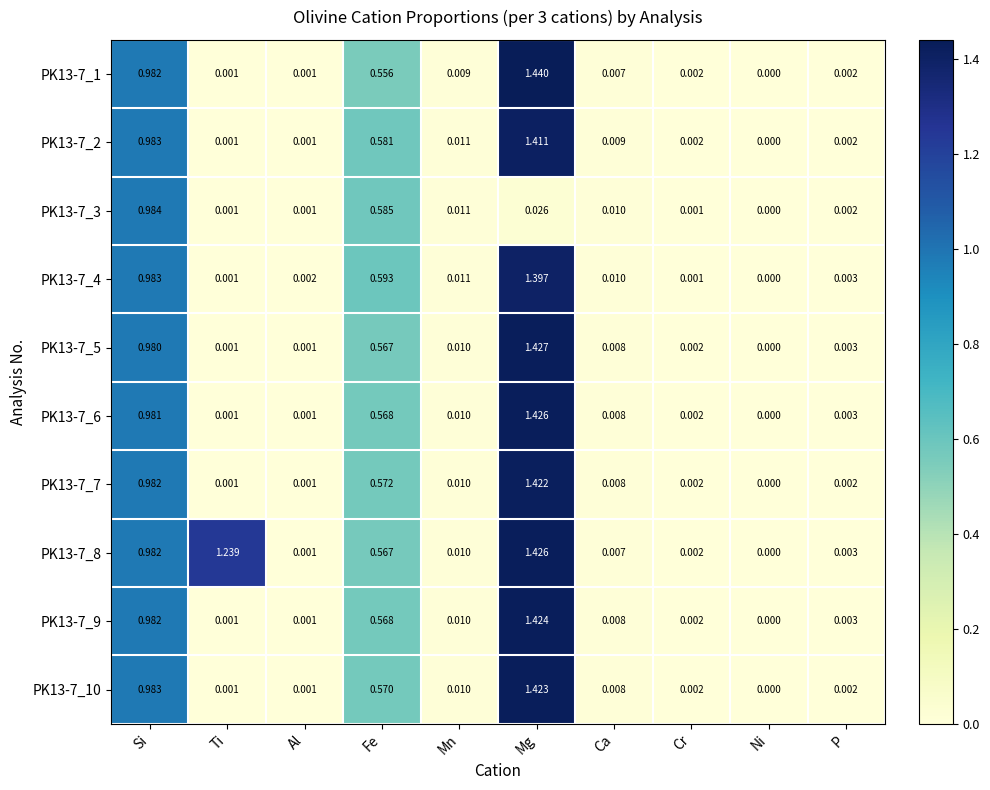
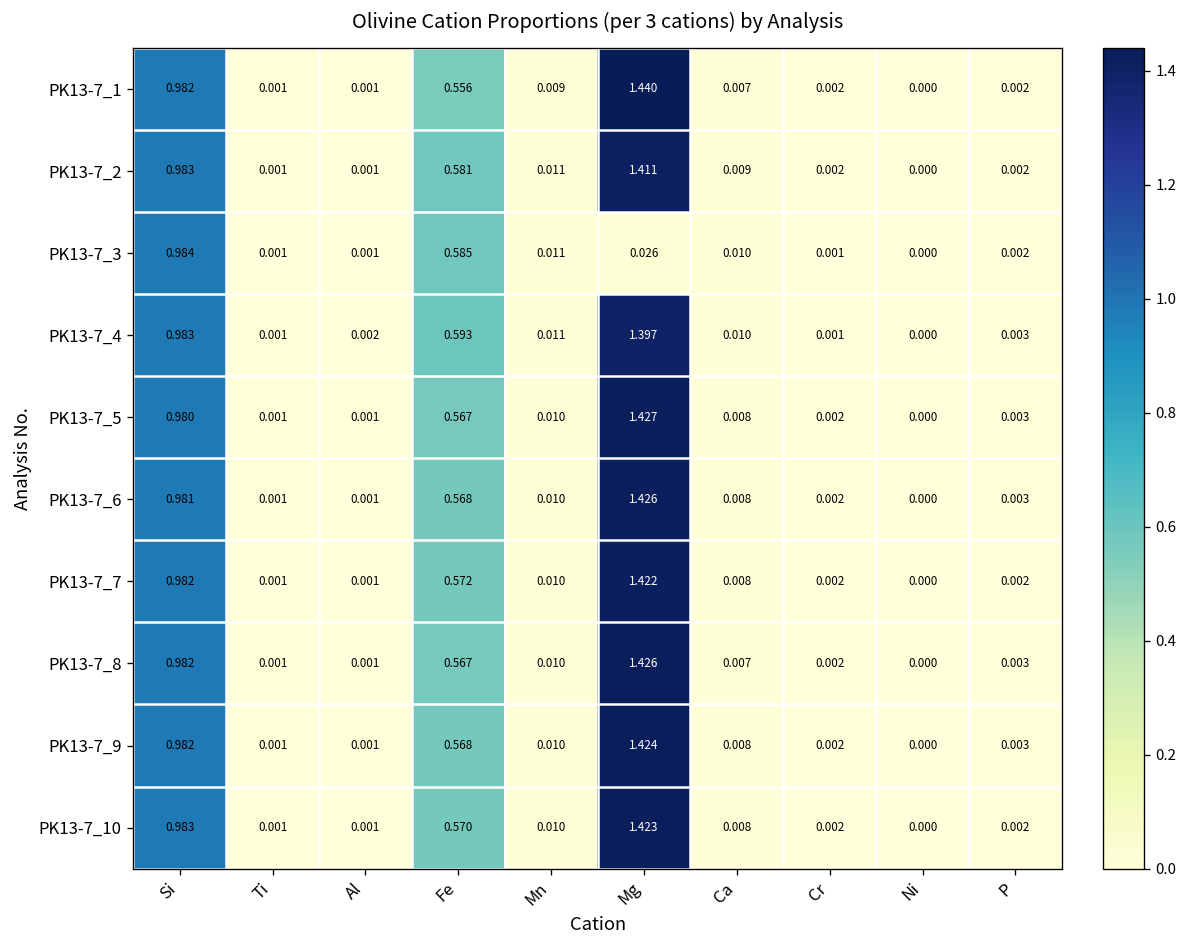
  {
    "PK13-7_1": {
      "Si": 0.982,
      "Ti": 0.001,
      "Al": 0.001,
      "Fe": 0.556,
      "Mn": 0.009,
      "Mg": 1.440,
      "Ca": 0.007,
      "Cr": 0.002,
      "Ni": 0.000,
      "P": 0.002
    },
    "PK13-7_2": {
      "Si": 0.983,
      "Ti": 0.001,
      "Al": 0.001,
      "Fe": 0.581,
      "Mn": 0.011,
      "Mg": 1.411,
      "Ca": 0.009,
      "Cr": 0.002,
      "Ni": 0.000,
      "P": 0.002
    },
    "PK13-7_3": {
      "Si": 0.984,
      "Ti": 0.001,
      "Al": 0.001,
      "Fe": 0.585,
      "Mn": 0.011,
      "Mg": 0.026,
      "Ca": 0.010,
      "Cr": 0.001,
      "Ni": 0.000,
      "P": 0.002
    },
    "PK13-7_4": {
      "Si": 0.983,
      "Ti": 0.001,
      "Al": 0.002,
      "Fe": 0.593,
      "Mn": 0.011,
      "Mg": 1.397,
      "Ca": 0.010,
      "Cr": 0.001,
      "Ni": 0.000,
      "P": 0.003
    },
    "PK13-7_5": {
      "Si": 0.980,
      "Ti": 0.001,
      "Al": 0.001,
      "Fe": 0.567,
      "Mn": 0.010,
      "Mg": 1.427,
      "Ca": 0.008,
      "Cr": 0.002,
      "Ni": 0.000,
      "P": 0.003
    },
    "PK13-7_6": {
      "Si": 0.981,
      "Ti": 0.001,
      "Al": 0.001,
      "Fe": 0.568,
      "Mn": 0.010,
      "Mg": 1.426,
      "Ca": 0.008,
      "Cr": 0.002,
      "Ni": 0.000,
      "P": 0.003
    },
    "PK13-7_7": {
      "Si": 0.982,
      "Ti": 0.001,
      "Al": 0.001,
      "Fe": 0.572,
      "Mn": 0.010,
      "Mg": 1.422,
      "Ca": 0.008,
      "Cr": 0.002,
      "Ni": 0.000,
      "P": 0.002
    },
    "PK13-7_8": {
      "Si": 0.982,
-     "Ti": 1.239,
+     "Ti": 0.001,
      "Al": 0.001,
      "Fe": 0.567,
      "Mn": 0.010,
      "Mg": 1.426,
      "Ca": 0.007,
      "Cr": 0.002,
      "Ni": 0.000,
      "P": 0.003
    },
    "PK13-7_9": {
      "Si": 0.982,
      "Ti": 0.001,
      "Al": 0.001,
      "Fe": 0.568,
      "Mn": 0.010,
      "Mg": 1.424,
      "Ca": 0.008,
      "Cr": 0.002,
      "Ni": 0.000,
      "P": 0.003
    },
    "PK13-7_10": {
      "Si": 0.983,
      "Ti": 0.001,
      "Al": 0.001,
      "Fe": 0.570,
      "Mn": 0.010,
      "Mg": 1.423,
      "Ca": 0.008,
      "Cr": 0.002,
      "Ni": 0.000,
      "P": 0.002
    }
  }
